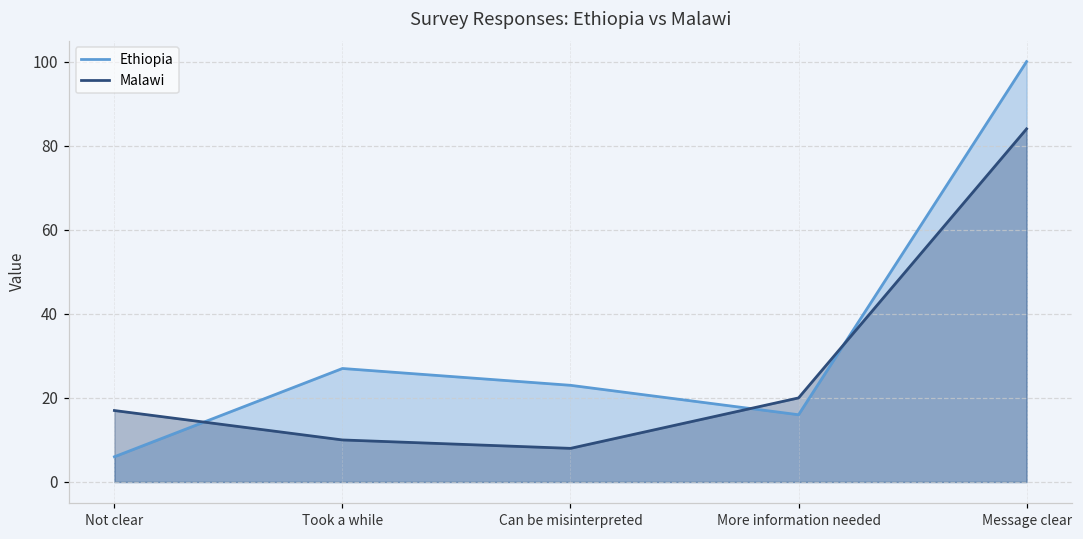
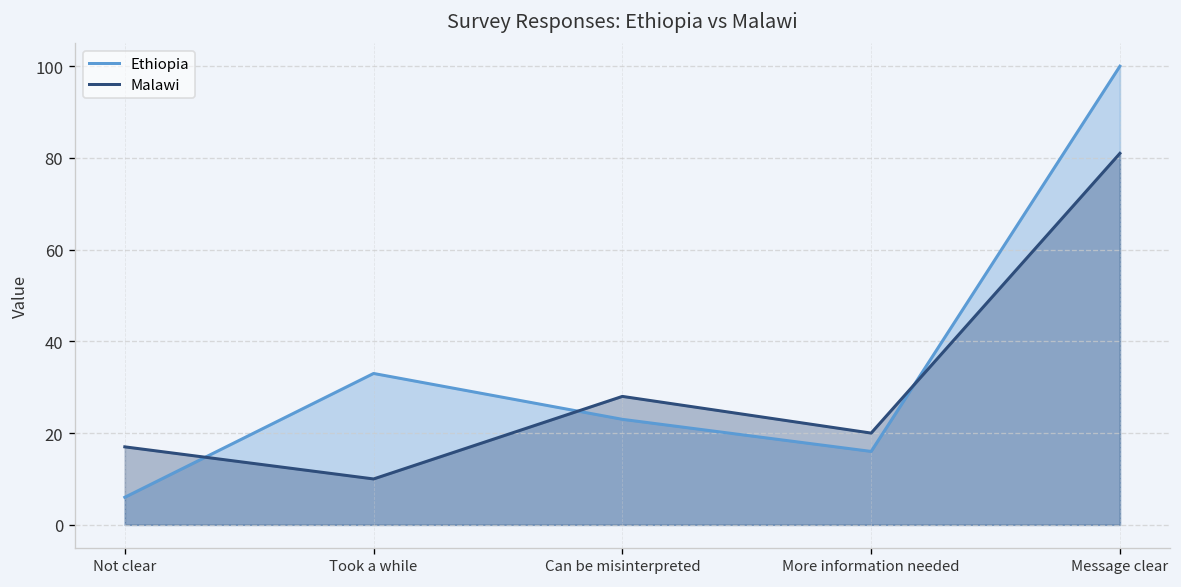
  {
    "Ethiopia": {
      "Not clear": 6,
-     "Took a while": 27,
+     "Took a while": 33,
      "Can be misinterpreted": 23,
      "More information needed": 16,
      "Message clear": 100
    },
    "Malawi": {
      "Not clear": 17,
      "Took a while": 10,
-     "Can be misinterpreted": 8,
+     "Can be misinterpreted": 28,
      "More information needed": 20,
-     "Message clear": 84
+     "Message clear": 81
    }
  }
